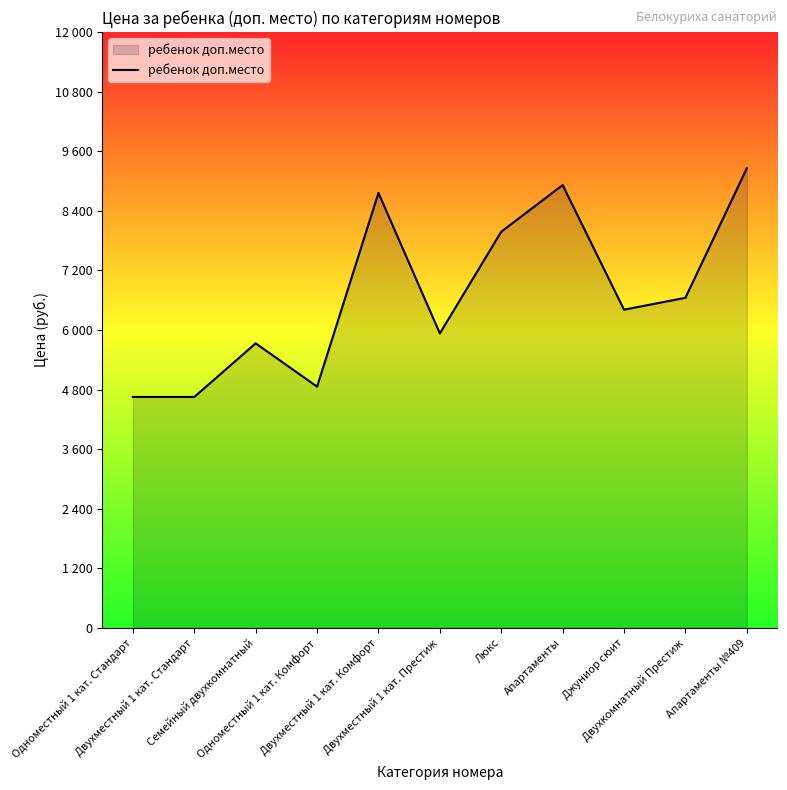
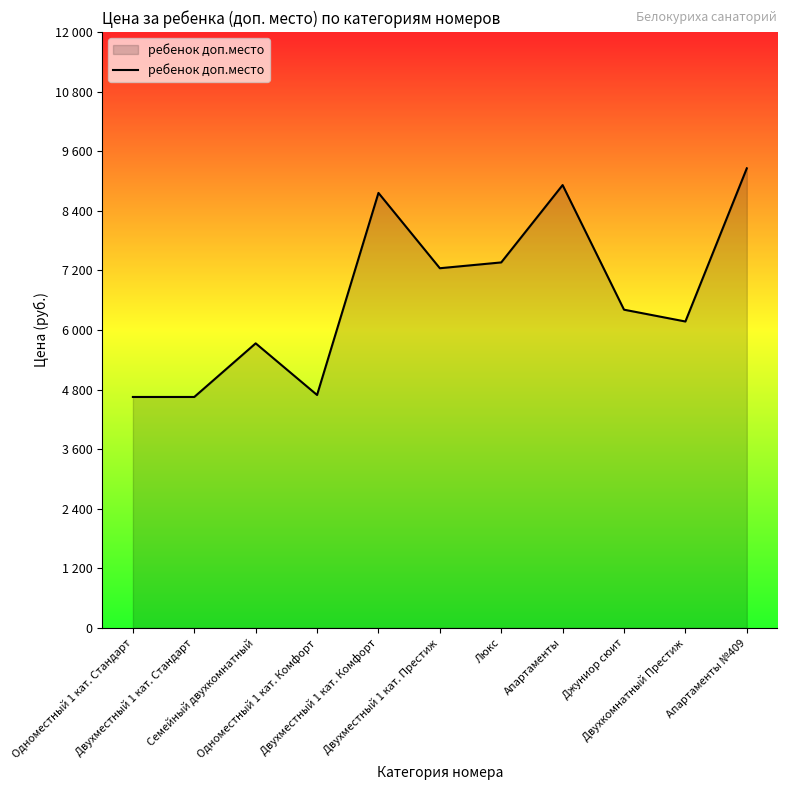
  {
    "Одноместный 1 кат. Стандарт": 4700,
    "Двухместный 1 кат. Стандарт": 4700,
    "Семейный двухкомнатный": 5700,
-   "Одноместный 1 кат. Комфорт": 4900,
+   "Одноместный 1 кат. Комфорт": 4700,
    "Двухместный 1 кат. Комфорт": 8800,
-   "Двухместный 1 кат. Престиж": 5900,
-   "Люкс": 8000,
+   "Двухместный 1 кат. Престиж": 7200,
+   "Люкс": 7400,
    "Апартаменты": 8900,
    "Джуниор сюит": 6400,
-   "Двухкомнатный Престиж": 6600,
+   "Двухкомнатный Престиж": 6200,
    "Апартаменты №409": 9300
  }
